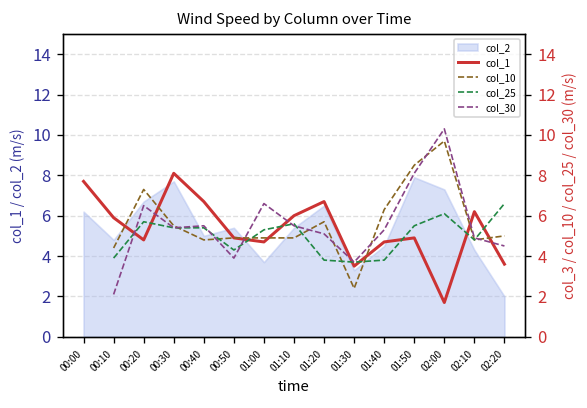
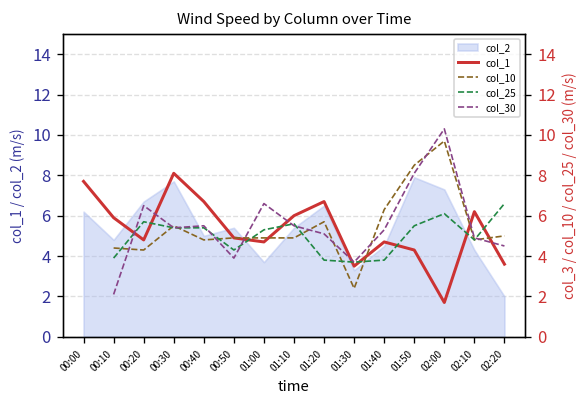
  {
    "col_2": {
      "00:00": 6.2,
      "00:10": 4.8,
      "00:20": 6.7,
      "00:30": 7.7,
      "00:40": 5.0,
      "00:50": 5.4,
      "01:00": 3.7,
      "01:10": 5.4,
      "01:20": 6.5,
      "01:30": 3.3,
      "01:40": 4.5,
      "01:50": 7.9,
      "02:00": 7.3,
      "02:10": 4.3,
      "02:20": 2.0
    },
    "col_1": {
      "00:00": 7.7,
      "00:10": 5.9,
      "00:20": 4.8,
      "00:30": 8.1,
      "00:40": 6.7,
      "01:00": 4.7,
      "01:10": 6.0,
      "01:20": 6.7,
      "01:30": 3.5,
      "01:40": 4.7,
-     "01:50": 4.9,
+     "01:50": 4.3,
      "02:00": 1.7,
      "02:10": 6.2,
      "02:20": 3.6
    },
    "col_10": {
      "00:10": 4.4,
-     "00:20": 7.3,
+     "00:20": 4.3,
      "00:40": 4.8,
      "01:00": 4.9,
      "01:10": 4.9,
      "01:20": 5.7,
      "01:30": 2.4,
      "01:40": 6.3,
      "01:50": 8.5,
      "02:00": 9.7,
      "02:20": 5.0
    },
    "col_25": {
      "00:10": 3.9,
      "00:20": 5.7,
      "00:50": 4.3,
      "01:00": 5.3,
      "01:20": 3.8,
      "01:40": 3.8,
      "01:50": 5.5,
      "02:00": 6.1,
      "02:20": 6.6
    },
    "col_30": {
      "00:10": 2.1,
      "00:20": 6.5,
      "00:50": 3.9,
      "01:00": 6.6,
      "01:20": 5.1,
      "01:40": 5.3,
      "01:50": 8.1,
      "02:00": 10.3,
      "02:20": 4.5
    }
  }
